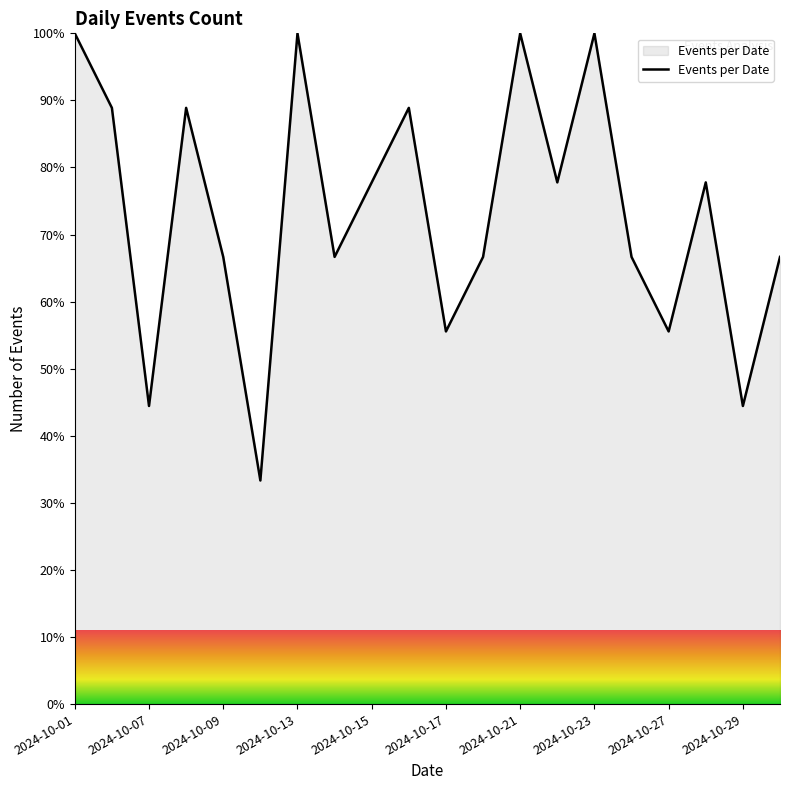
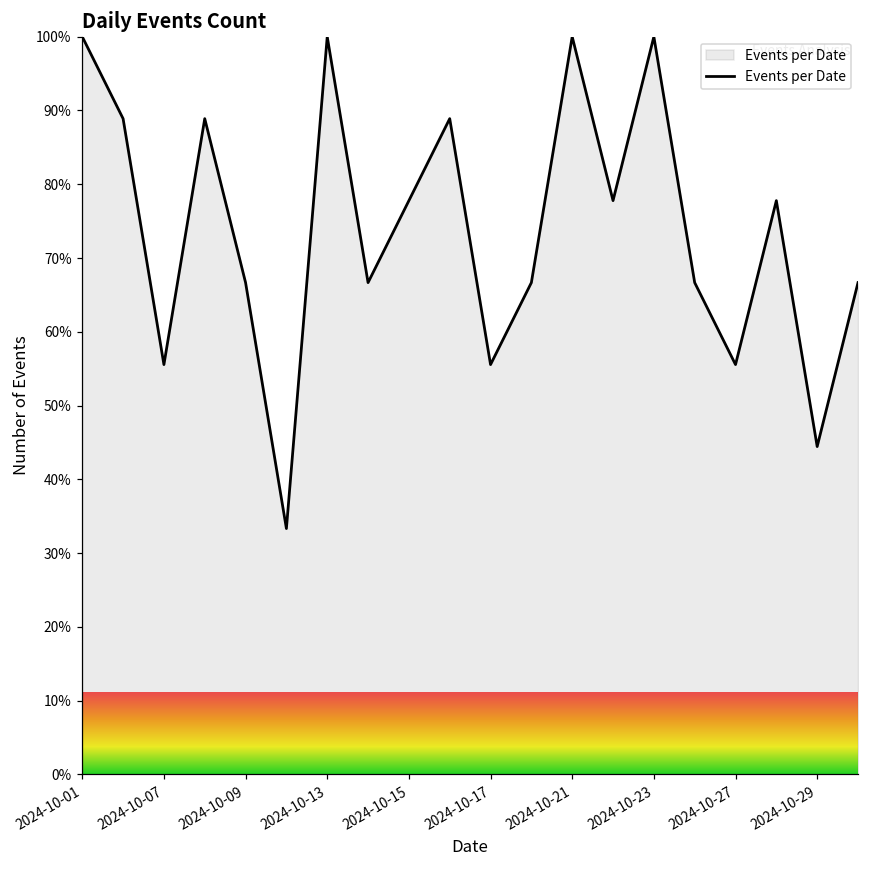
  {
    "2024-10-01": "100%",
-   "2024-10-07": "44%",
+   "2024-10-07": "56%",
    "2024-10-09": "67%",
    "2024-10-13": "100%",
    "2024-10-15": "78%",
    "2024-10-17": "56%",
    "2024-10-21": "100%",
    "2024-10-23": "100%",
    "2024-10-27": "56%",
    "2024-10-29": "44%"
  }
